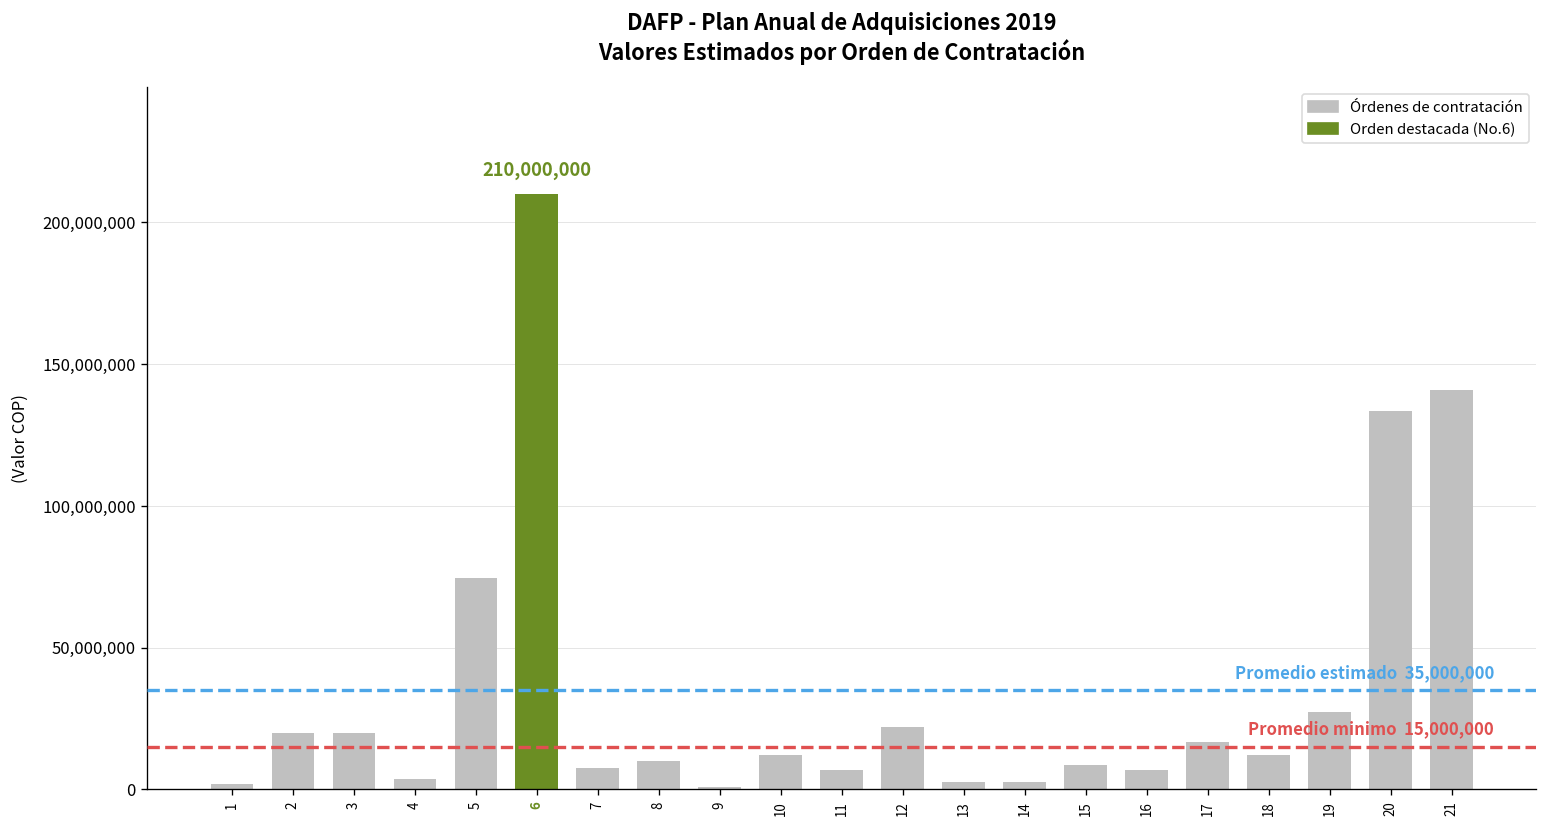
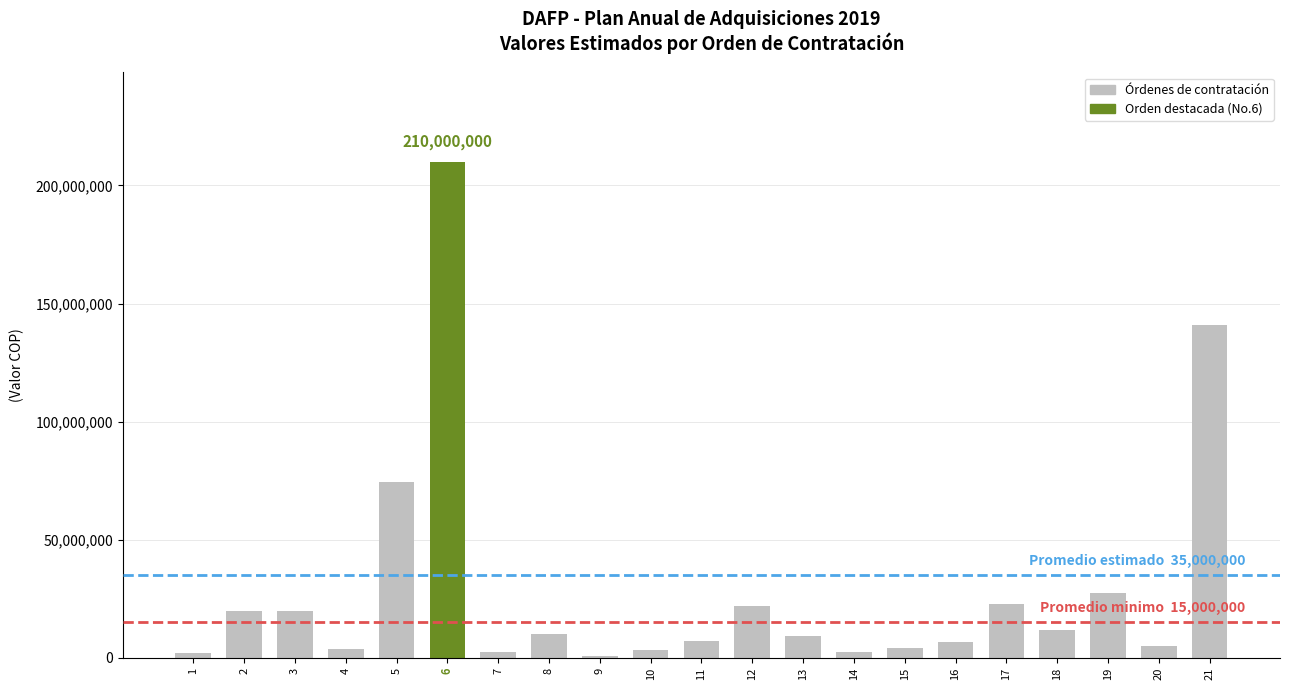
  {
    "1": "2,000,000",
    "2": "20,000,000",
    "3": "20,000,000",
    "4": "4,000,000",
    "5": "75,000,000",
-   "7": "8,000,000",
+   "7": "3,000,000",
    "8": "10,000,000",
-   "10": "12,000,000",
+   "10": "4,000,000",
    "11": "7,000,000",
    "12": "22,000,000",
-   "13": "3,000,000",
+   "13": "9,000,000",
    "14": "3,000,000",
-   "15": "9,000,000",
+   "15": "4,000,000",
    "16": "7,000,000",
-   "17": "17,000,000",
+   "17": "23,000,000",
    "18": "12,000,000",
    "19": "27,000,000",
-   "20": "133,000,000",
+   "20": "5,000,000",
    "21": "141,000,000"
  }
